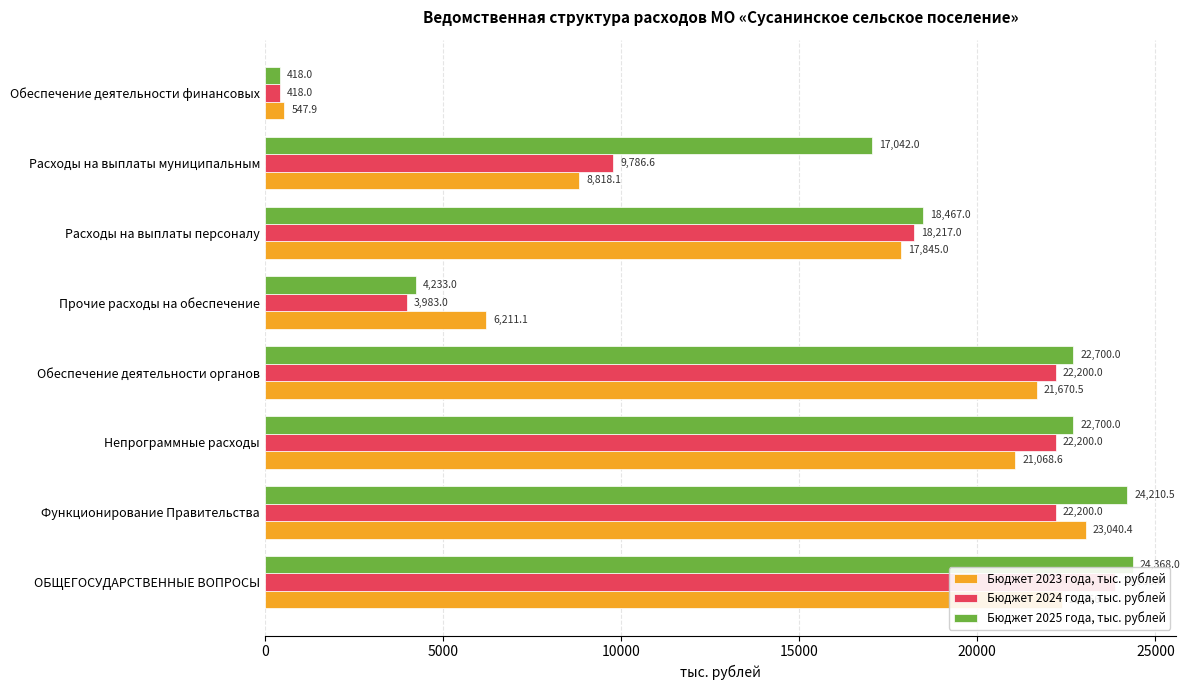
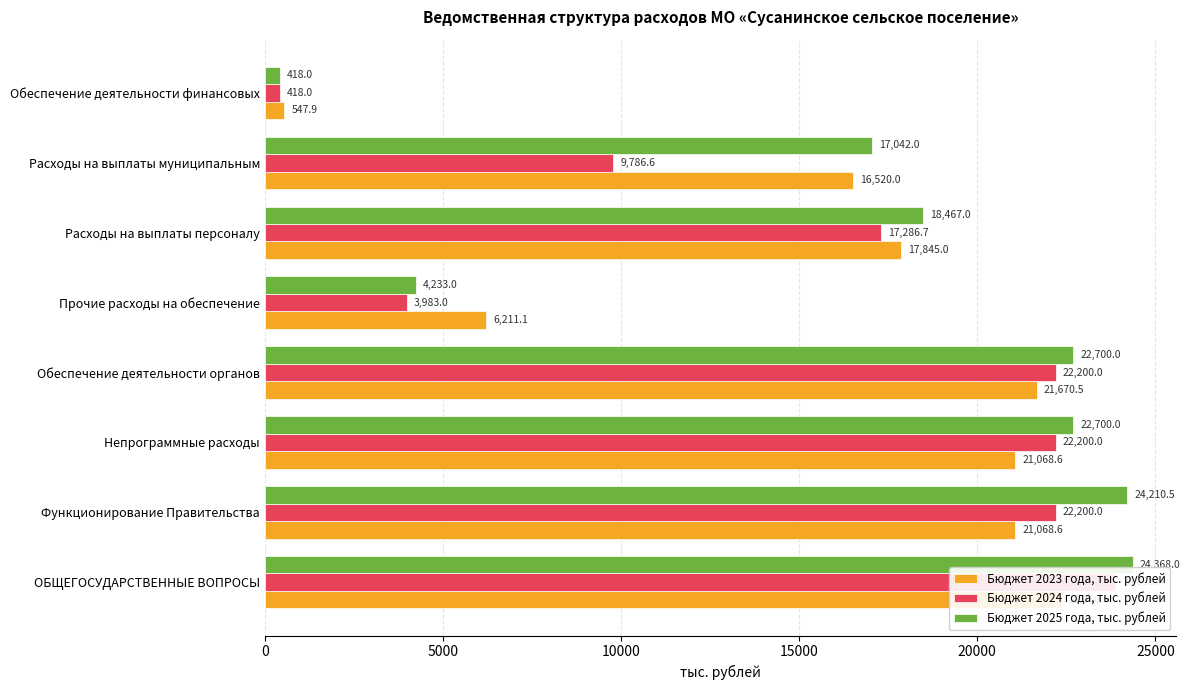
  {
    "Бюджет 2023 года, тыс. рублей": {
      "Обеспечение деятельности финансовых": "547.9",
-     "Расходы на выплаты муниципальным": "8,818.1",
+     "Расходы на выплаты муниципальным": "16,520.0",
      "Расходы на выплаты персоналу": "17,845.0",
      "Прочие расходы на обеспечение": "6,211.1",
      "Обеспечение деятельности органов": "21,670.5",
      "Непрограммные расходы": "21,068.6",
-     "Функционирование Правительства": "23,040.4"
+     "Функционирование Правительства": "21,068.6"
    },
    "Бюджет 2024 года, тыс. рублей": {
      "Обеспечение деятельности финансовых": "418.0",
      "Расходы на выплаты муниципальным": "9,786.6",
-     "Расходы на выплаты персоналу": "18,217.0",
+     "Расходы на выплаты персоналу": "17,286.7",
      "Прочие расходы на обеспечение": "3,983.0",
      "Обеспечение деятельности органов": "22,200.0",
      "Непрограммные расходы": "22,200.0",
      "Функционирование Правительства": "22,200.0"
    },
    "Бюджет 2025 года, тыс. рублей": {
      "Обеспечение деятельности финансовых": "418.0",
      "Расходы на выплаты муниципальным": "17,042.0",
      "Расходы на выплаты персоналу": "18,467.0",
      "Прочие расходы на обеспечение": "4,233.0",
      "Обеспечение деятельности органов": "22,700.0",
      "Непрограммные расходы": "22,700.0",
      "Функционирование Правительства": "24,210.5"
    }
  }
